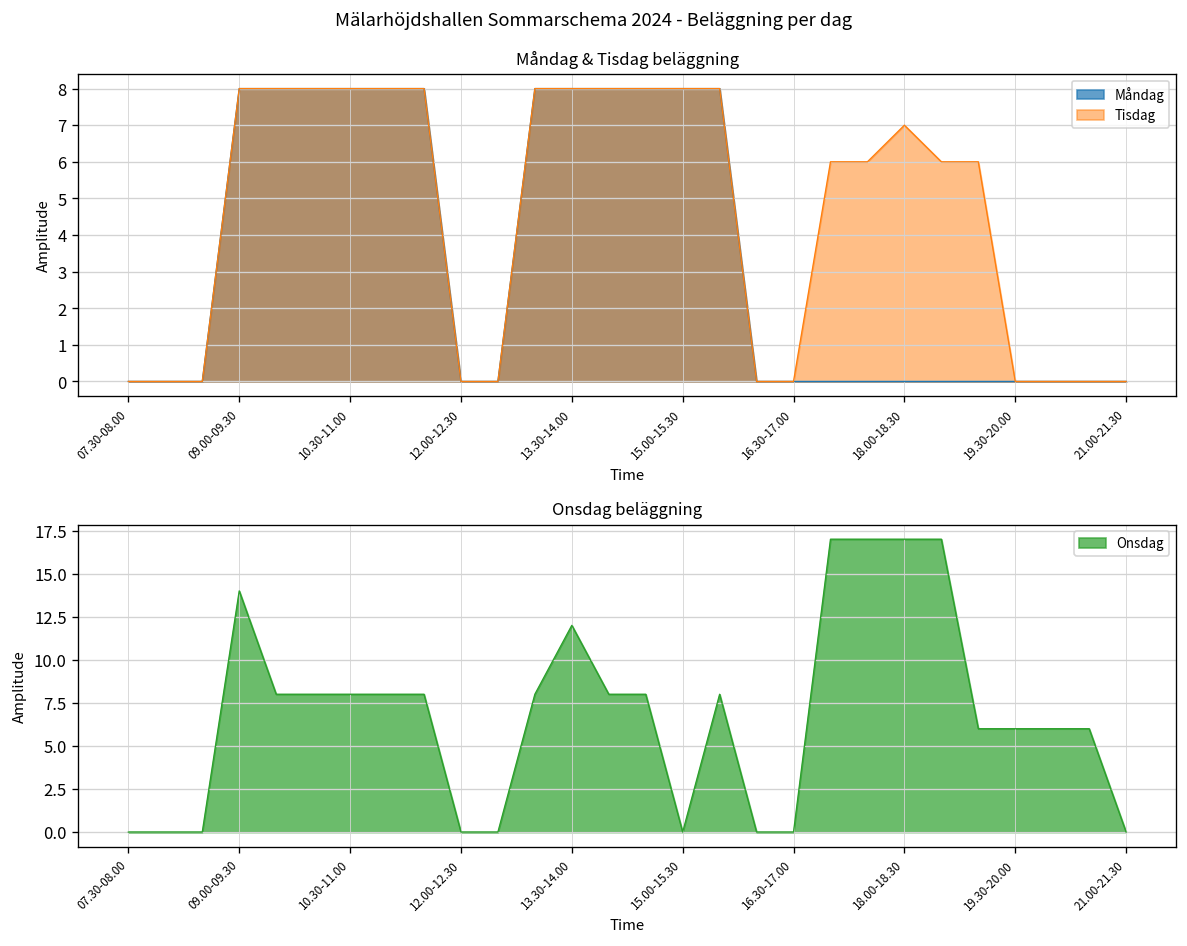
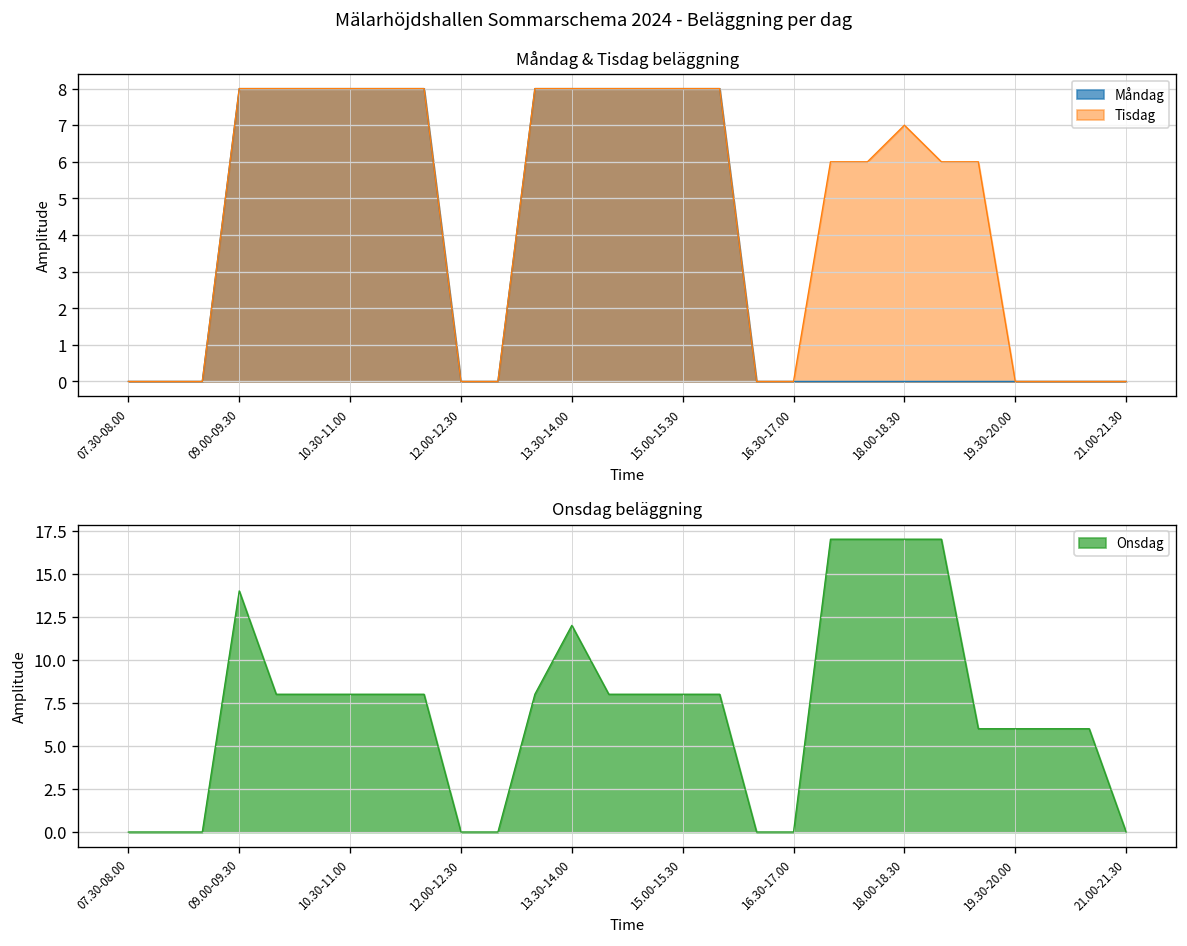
  {
    "Måndag & Tisdag beläggning": {
      "Måndag": {
        "18.00-18.30": 0.0
      },
      "Tisdag": {
        "18.00-18.30": 7.0
      }
    },
    "Onsdag beläggning": {
      "07.30-08.00": 0,
      "09.00-09.30": 14,
      "10.30-11.00": 8,
      "12.00-12.30": 0,
      "13.30-14.00": 12,
-     "15.00-15.30": 0,
+     "15.00-15.30": 8,
      "16.30-17.00": 0,
      "18.00-18.30": 17,
      "19.30-20.00": 6,
      "21.00-21.30": 0
    }
  }
